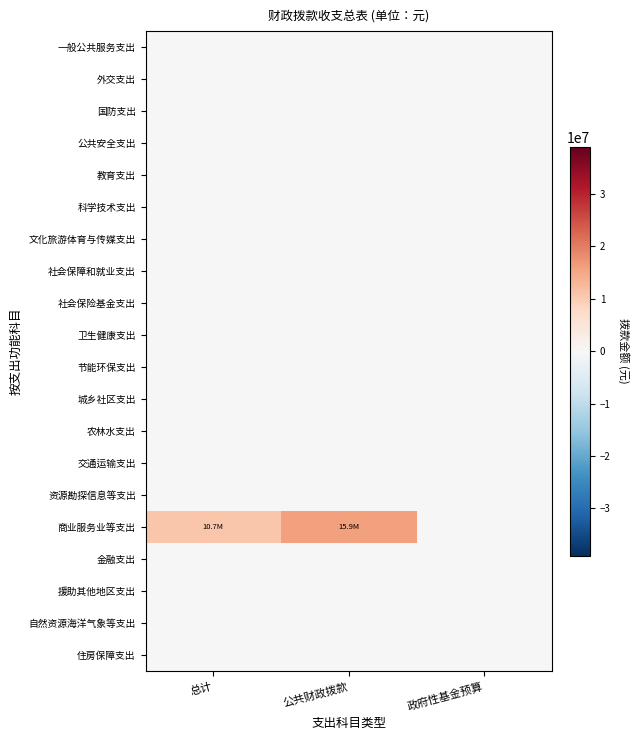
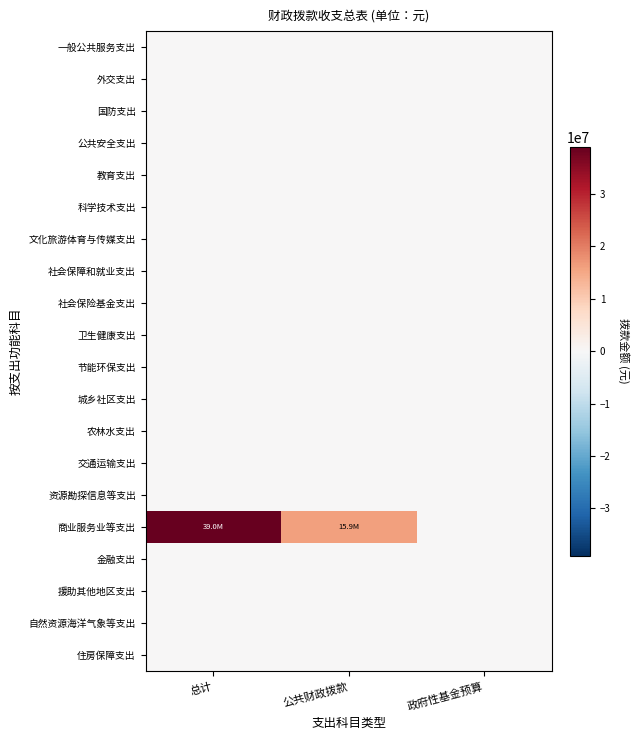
  {
    "商业服务业等支出": {
-     "总计": "10.7M",
+     "总计": "39.0M",
      "公共财政拨款": "15.9M"
    }
  }
